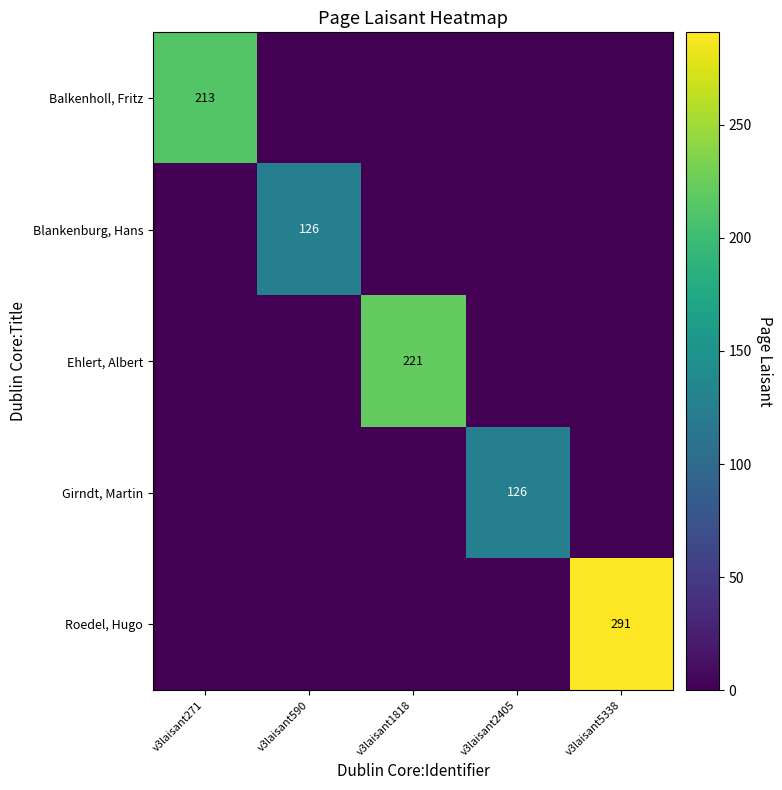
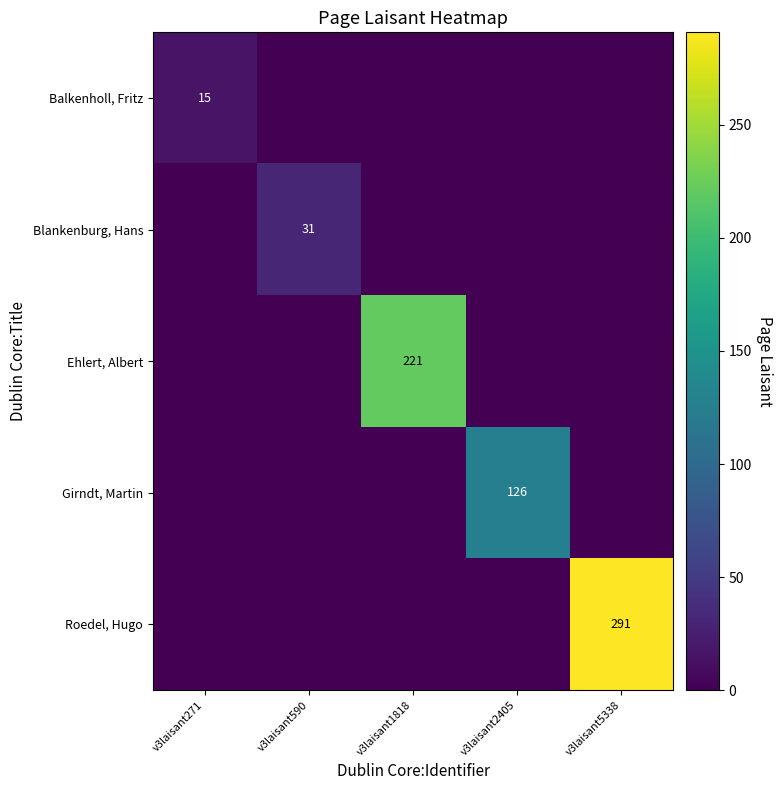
  {
    "Balkenholl, Fritz": {
-     "v3laisant271": 213
+     "v3laisant271": 15
    },
    "Blankenburg, Hans": {
-     "v3laisant590": 126
+     "v3laisant590": 31
    },
    "Ehlert, Albert": {
      "v3laisant1818": 221
    },
    "Girndt, Martin": {
      "v3laisant2405": 126
    },
    "Roedel, Hugo": {
      "v3laisant5338": 291
    }
  }
